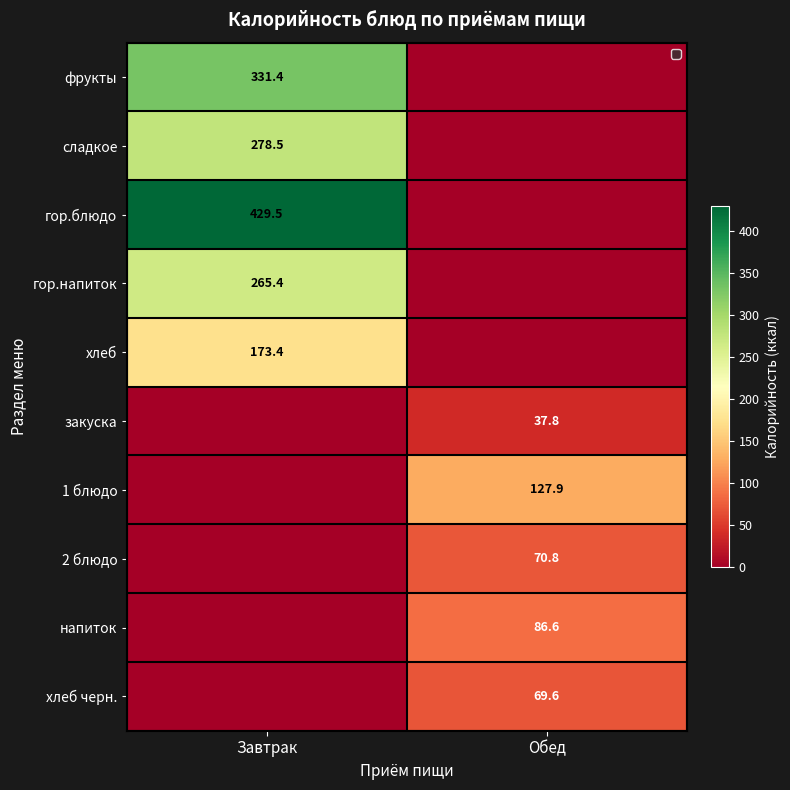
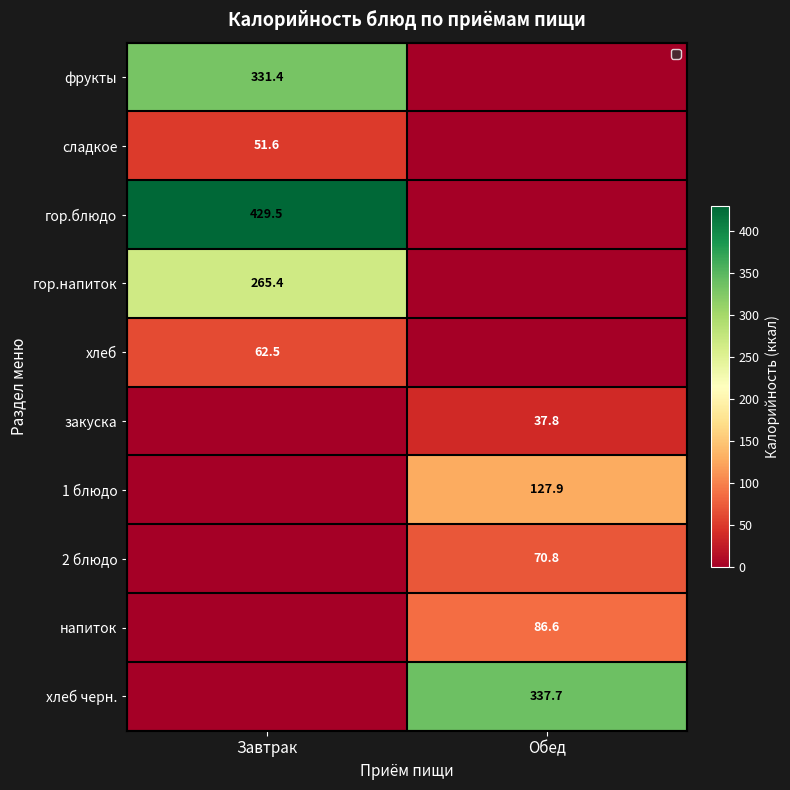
  {
    "фрукты": {
      "Завтрак": 331.4
    },
    "сладкое": {
-     "Завтрак": 278.5
+     "Завтрак": 51.6
    },
    "гор.блюдо": {
      "Завтрак": 429.5
    },
    "гор.напиток": {
      "Завтрак": 265.4
    },
    "хлеб": {
-     "Завтрак": 173.4
+     "Завтрак": 62.5
    },
    "закуска": {
      "Обед": 37.8
    },
    "1 блюдо": {
      "Обед": 127.9
    },
    "2 блюдо": {
      "Обед": 70.8
    },
    "напиток": {
      "Обед": 86.6
    },
    "хлеб черн.": {
-     "Обед": 69.6
+     "Обед": 337.7
    }
  }
